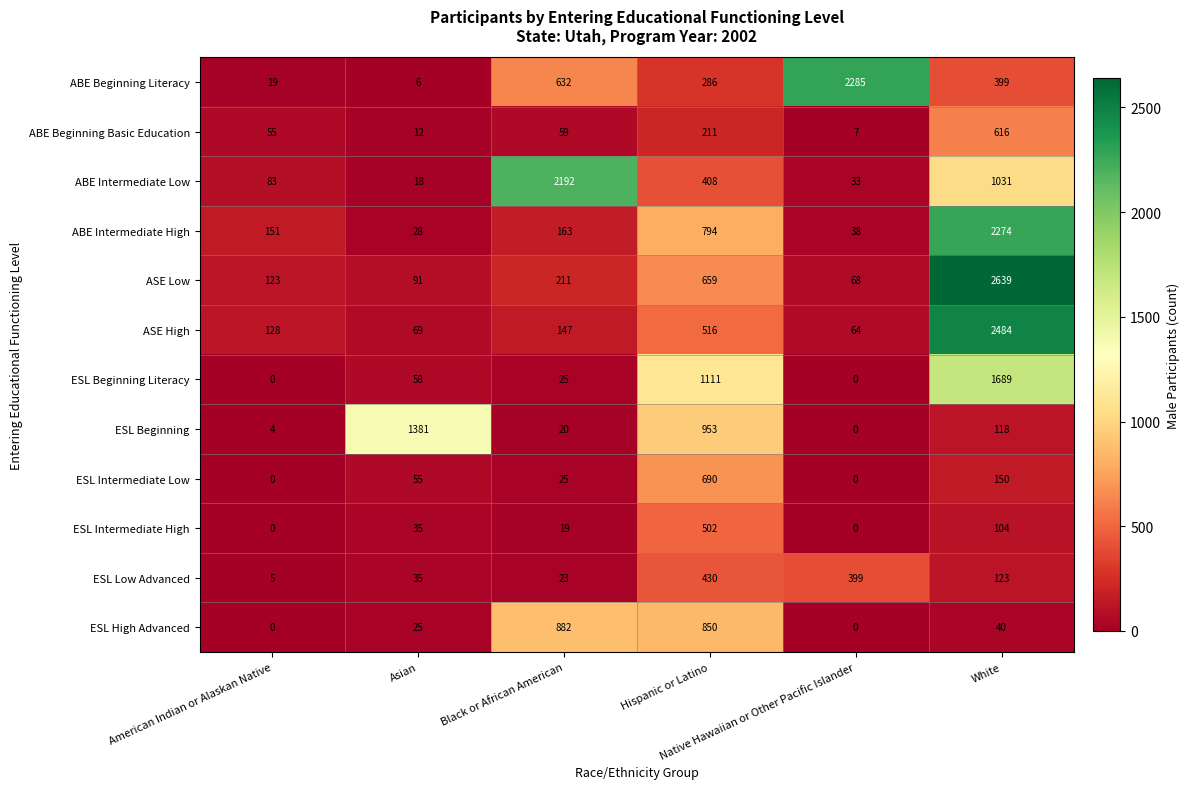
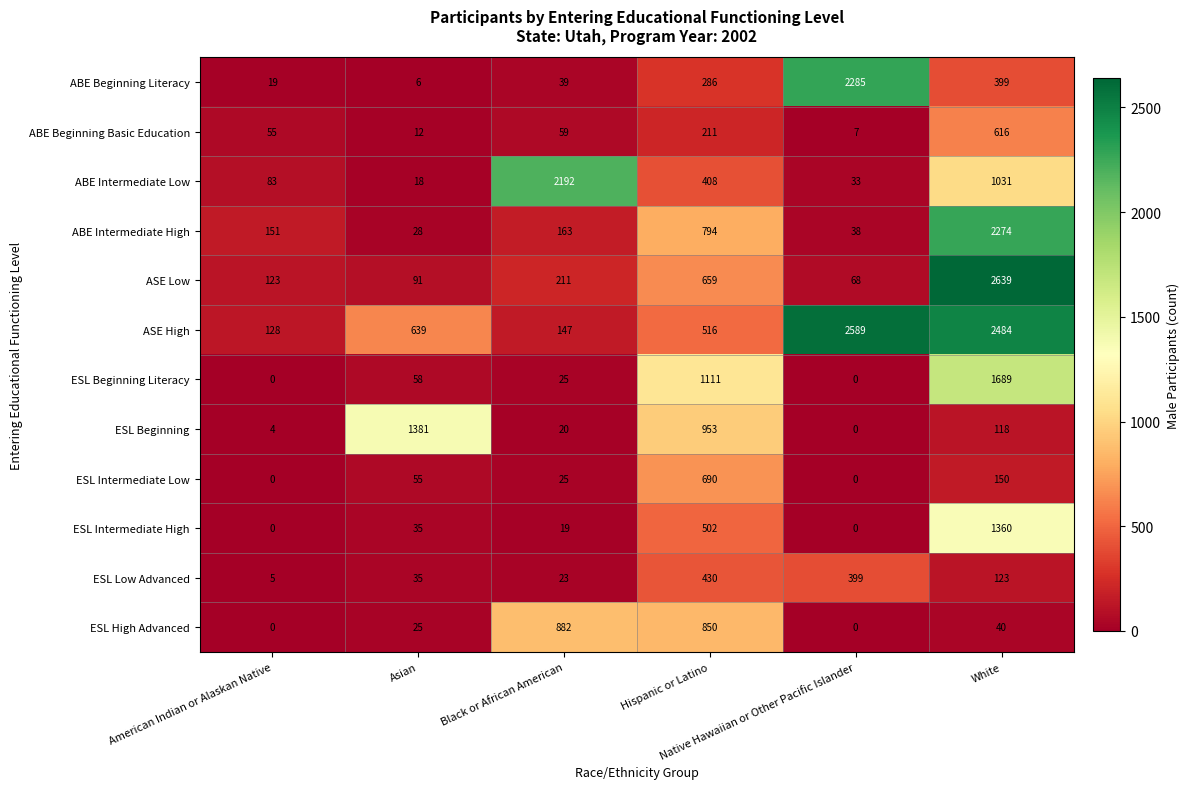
  {
    "ABE Beginning Literacy": {
      "American Indian or Alaskan Native": 19,
      "Asian": 6,
-     "Black or African American": 632,
+     "Black or African American": 39,
      "Hispanic or Latino": 286,
      "Native Hawaiian or Other Pacific Islander": 2285,
      "White": 399
    },
    "ABE Beginning Basic Education": {
      "American Indian or Alaskan Native": 55,
      "Asian": 12,
      "Black or African American": 59,
      "Hispanic or Latino": 211,
      "Native Hawaiian or Other Pacific Islander": 7,
      "White": 616
    },
    "ABE Intermediate Low": {
      "American Indian or Alaskan Native": 83,
      "Asian": 18,
      "Black or African American": 2192,
      "Hispanic or Latino": 408,
      "Native Hawaiian or Other Pacific Islander": 33,
      "White": 1031
    },
    "ABE Intermediate High": {
      "American Indian or Alaskan Native": 151,
      "Asian": 28,
      "Black or African American": 163,
      "Hispanic or Latino": 794,
      "Native Hawaiian or Other Pacific Islander": 38,
      "White": 2274
    },
    "ASE Low": {
      "American Indian or Alaskan Native": 123,
      "Asian": 91,
      "Black or African American": 211,
      "Hispanic or Latino": 659,
      "Native Hawaiian or Other Pacific Islander": 68,
      "White": 2639
    },
    "ASE High": {
      "American Indian or Alaskan Native": 128,
-     "Asian": 69,
+     "Asian": 639,
      "Black or African American": 147,
      "Hispanic or Latino": 516,
-     "Native Hawaiian or Other Pacific Islander": 64,
+     "Native Hawaiian or Other Pacific Islander": 2589,
      "White": 2484
    },
    "ESL Beginning Literacy": {
      "American Indian or Alaskan Native": 0,
      "Asian": 58,
      "Black or African American": 25,
      "Hispanic or Latino": 1111,
      "Native Hawaiian or Other Pacific Islander": 0,
      "White": 1689
    },
    "ESL Beginning": {
      "American Indian or Alaskan Native": 4,
      "Asian": 1381,
      "Black or African American": 20,
      "Hispanic or Latino": 953,
      "Native Hawaiian or Other Pacific Islander": 0,
      "White": 118
    },
    "ESL Intermediate Low": {
      "American Indian or Alaskan Native": 0,
      "Asian": 55,
      "Black or African American": 25,
      "Hispanic or Latino": 690,
      "Native Hawaiian or Other Pacific Islander": 0,
      "White": 150
    },
    "ESL Intermediate High": {
      "American Indian or Alaskan Native": 0,
      "Asian": 35,
      "Black or African American": 19,
      "Hispanic or Latino": 502,
      "Native Hawaiian or Other Pacific Islander": 0,
-     "White": 104
+     "White": 1360
    },
    "ESL Low Advanced": {
      "American Indian or Alaskan Native": 5,
      "Asian": 35,
      "Black or African American": 23,
      "Hispanic or Latino": 430,
      "Native Hawaiian or Other Pacific Islander": 399,
      "White": 123
    },
    "ESL High Advanced": {
      "American Indian or Alaskan Native": 0,
      "Asian": 25,
      "Black or African American": 882,
      "Hispanic or Latino": 850,
      "Native Hawaiian or Other Pacific Islander": 0,
      "White": 40
    }
  }
